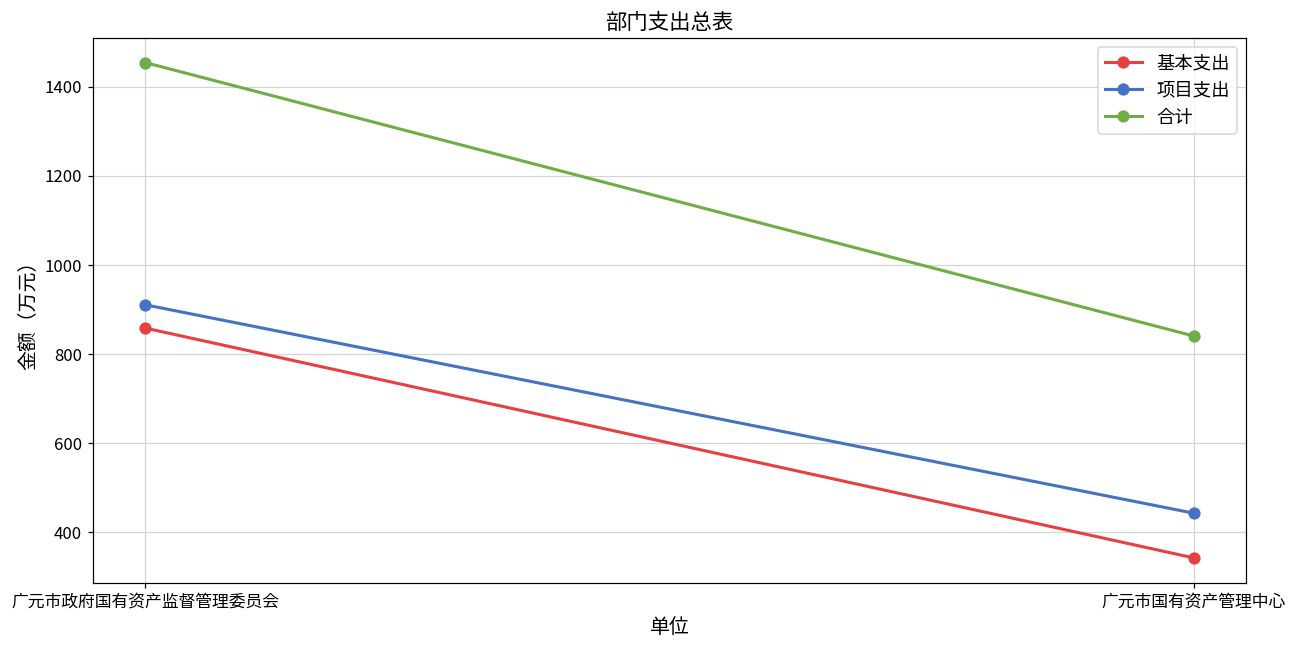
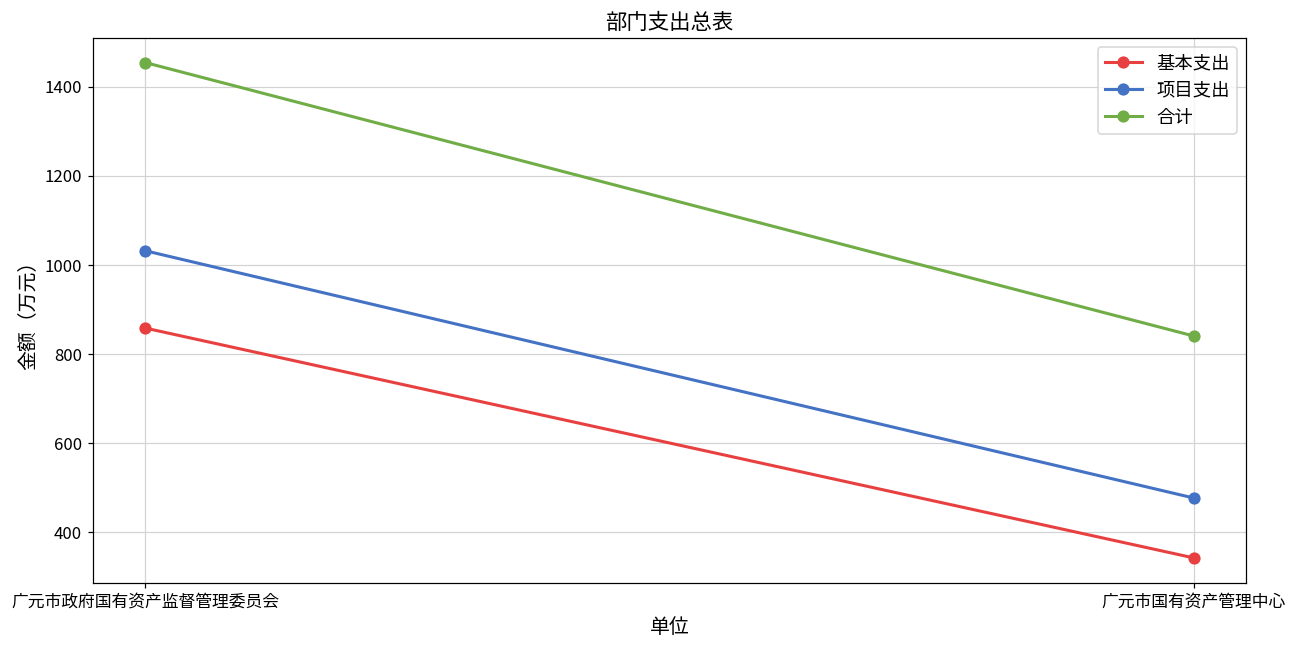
  {
    "基本支出": {
      "广元市政府国有资产监督管理委员会": 860,
      "广元市国有资产管理中心": 340
    },
    "项目支出": {
-     "广元市政府国有资产监督管理委员会": 910,
-     "广元市国有资产管理中心": 440
+     "广元市政府国有资产监督管理委员会": 1030,
+     "广元市国有资产管理中心": 480
    },
    "合计": {
      "广元市政府国有资产监督管理委员会": 1450,
      "广元市国有资产管理中心": 840
    }
  }
